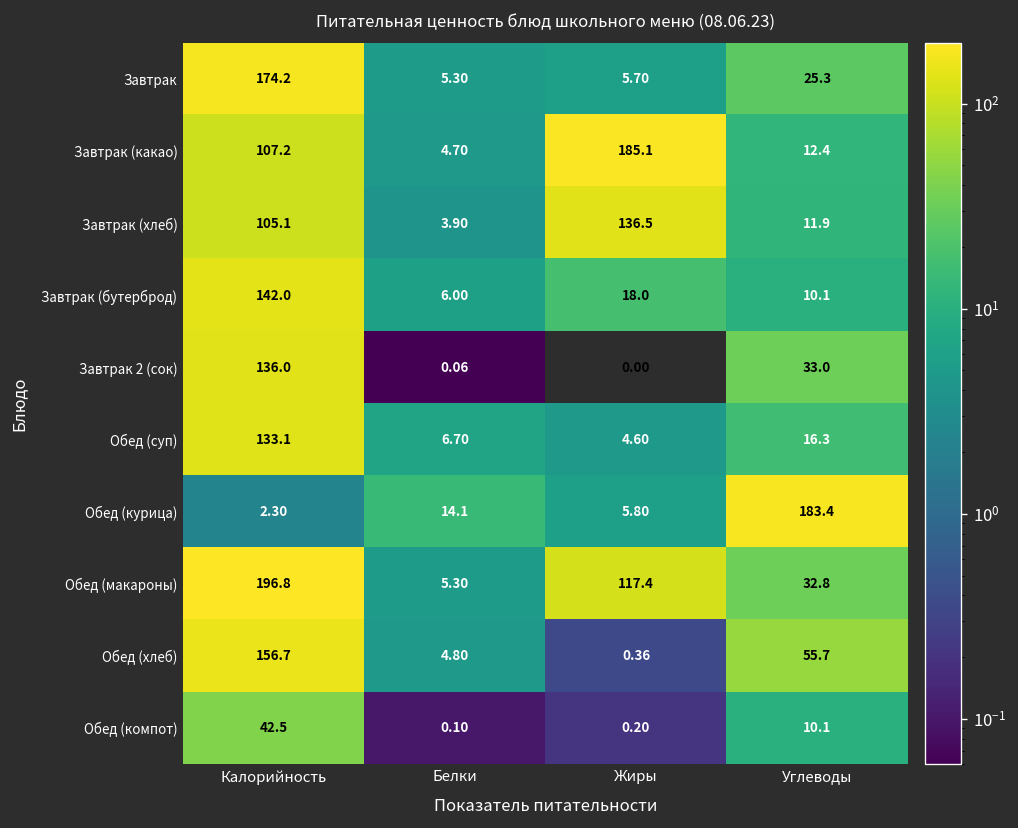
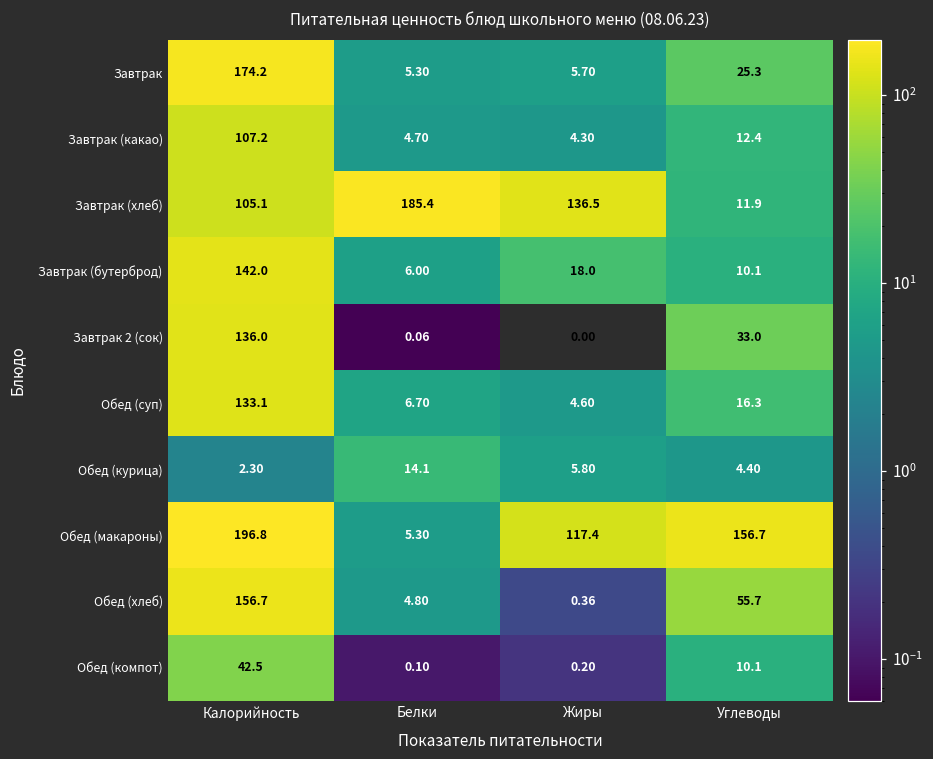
  {
    "Завтрак": {
      "Калорийность": 174.2,
      "Белки": 5.30,
      "Жиры": 5.70,
      "Углеводы": 25.3
    },
    "Завтрак (какао)": {
      "Калорийность": 107.2,
      "Белки": 4.70,
-     "Жиры": 185.1,
+     "Жиры": 4.30,
      "Углеводы": 12.4
    },
    "Завтрак (хлеб)": {
      "Калорийность": 105.1,
-     "Белки": 3.90,
+     "Белки": 185.4,
      "Жиры": 136.5,
      "Углеводы": 11.9
    },
    "Завтрак (бутерброд)": {
      "Калорийность": 142.0,
      "Белки": 6.00,
      "Жиры": 18.0,
      "Углеводы": 10.1
    },
    "Завтрак 2 (сок)": {
      "Калорийность": 136.0,
      "Белки": 0.06,
      "Углеводы": 33.0
    },
    "Обед (суп)": {
      "Калорийность": 133.1,
      "Белки": 6.70,
      "Жиры": 4.60,
      "Углеводы": 16.3
    },
    "Обед (курица)": {
      "Калорийность": 2.30,
      "Белки": 14.1,
      "Жиры": 5.80,
-     "Углеводы": 183.4
+     "Углеводы": 4.40
    },
    "Обед (макароны)": {
      "Калорийность": 196.8,
      "Белки": 5.30,
      "Жиры": 117.4,
-     "Углеводы": 32.8
+     "Углеводы": 156.7
    },
    "Обед (хлеб)": {
      "Калорийность": 156.7,
      "Белки": 4.80,
      "Жиры": 0.36,
      "Углеводы": 55.7
    },
    "Обед (компот)": {
      "Калорийность": 42.5,
      "Белки": 0.10,
      "Жиры": 0.20,
      "Углеводы": 10.1
    }
  }
